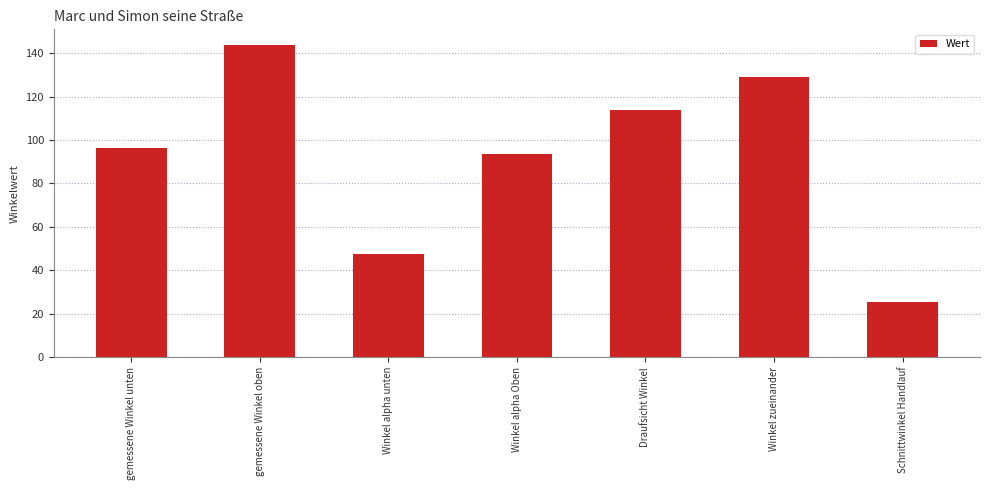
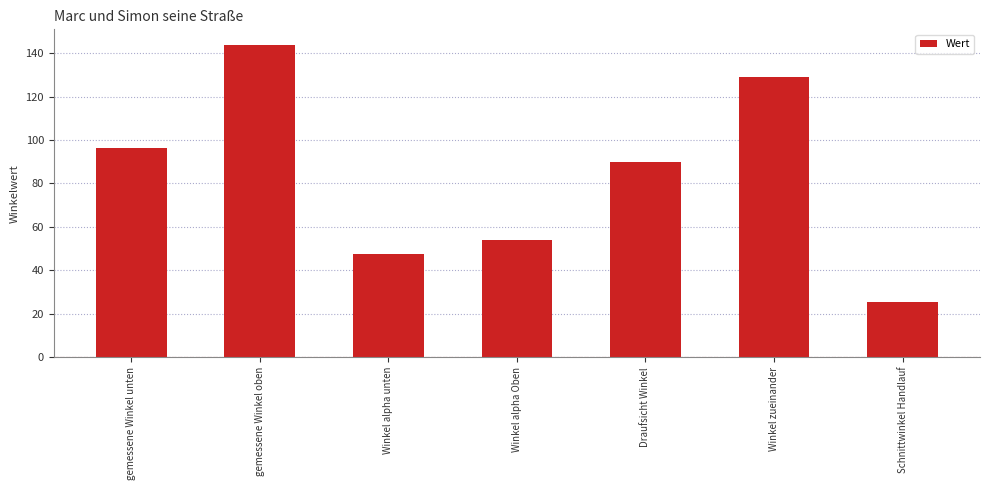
  {
    "gemessene Winkel unten": 96,
    "gemessene Winkel oben": 144,
    "Winkel alpha unten": 47,
-   "Winkel alpha Oben": 93,
-   "Draufsicht Winkel": 114,
+   "Winkel alpha Oben": 54,
+   "Draufsicht Winkel": 90,
    "Winkel zueinander": 129,
    "Schnittwinkel Handlauf": 25
  }
